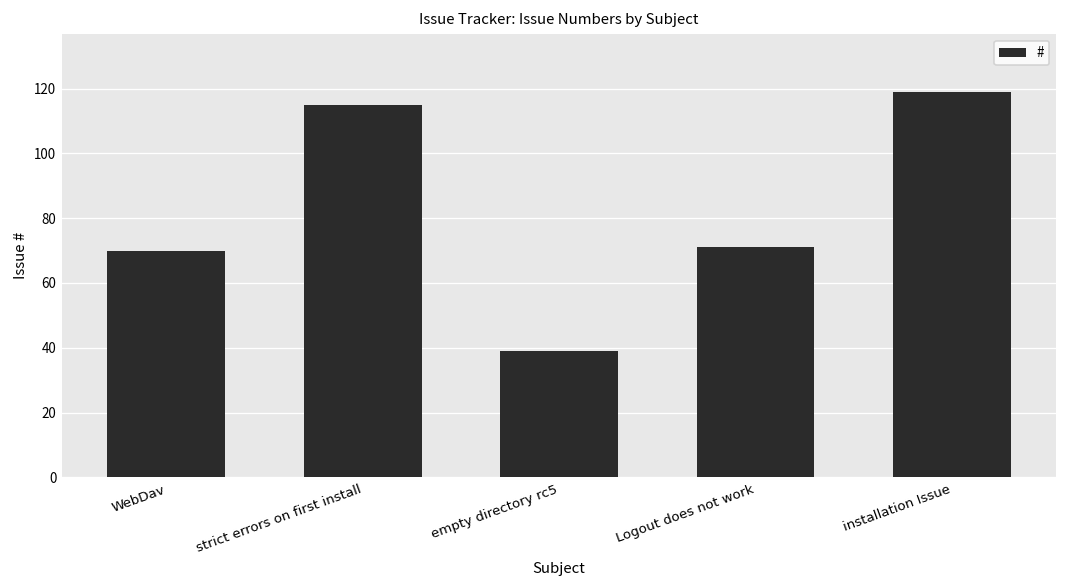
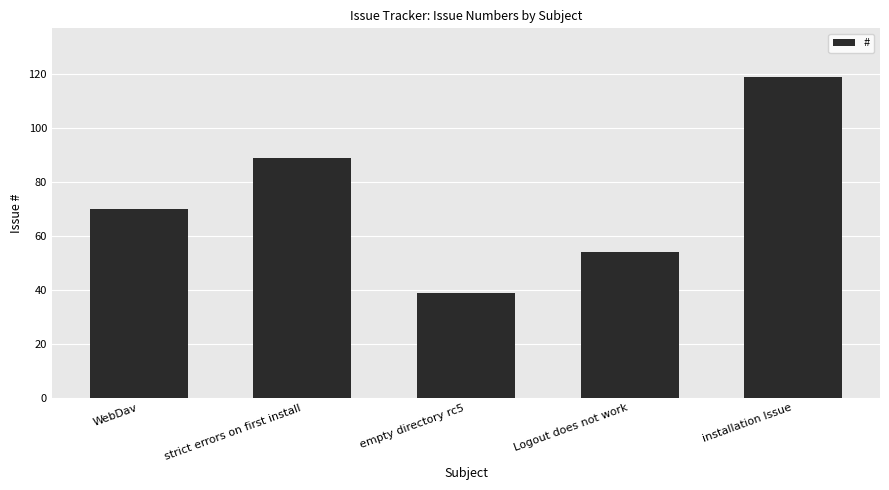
  {
    "WebDav": 70,
-   "strict errors on first install": 115,
+   "strict errors on first install": 89,
    "empty directory rc5": 39,
-   "Logout does not work": 71,
+   "Logout does not work": 54,
    "installation Issue": 119
  }
